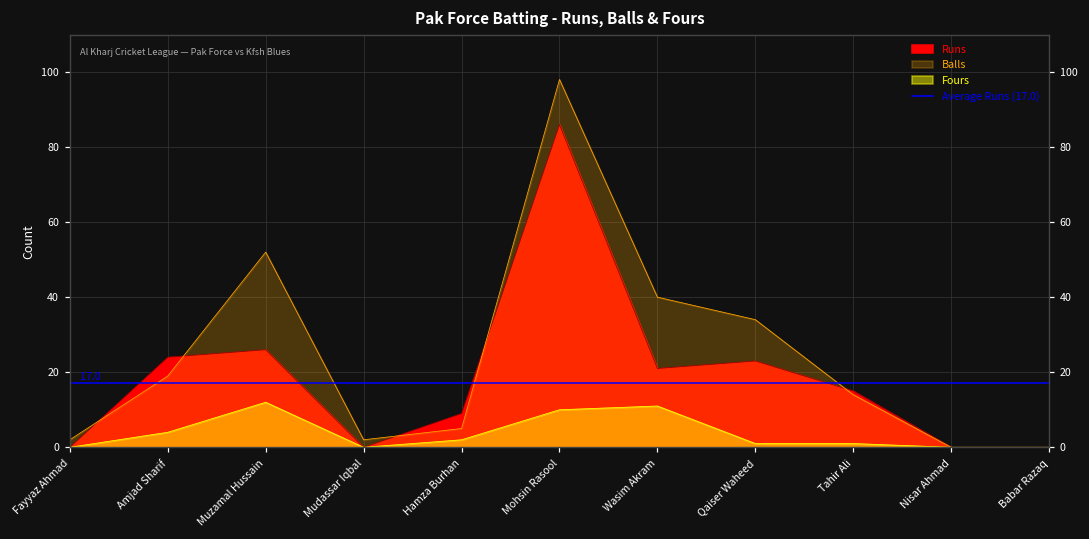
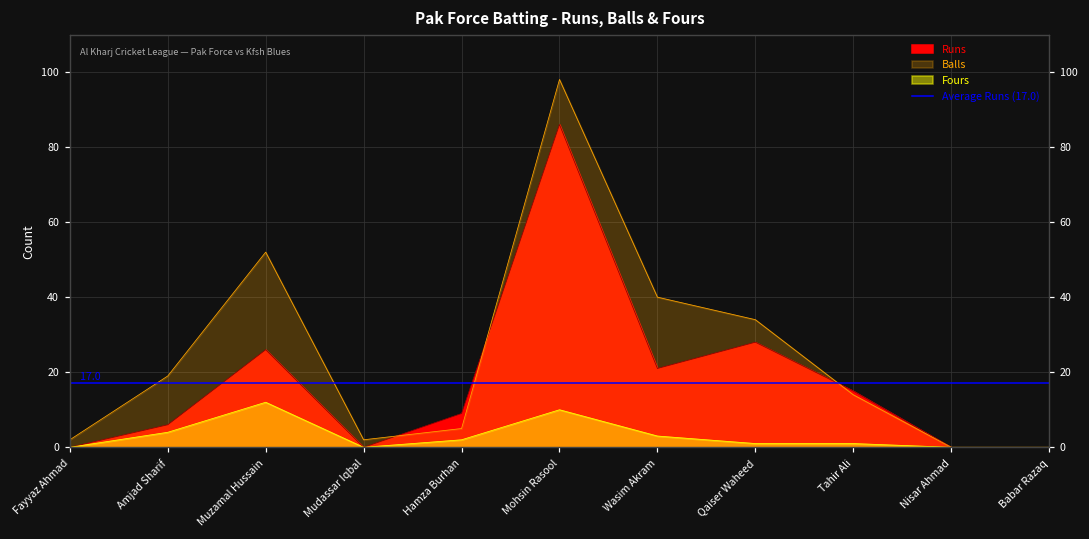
  {
    "Runs": {
-     "Amjad Sharif": 24,
+     "Amjad Sharif": 6,
      "Muzamal Hussain": 26,
      "Hamza Burhan": 9,
      "Mohsin Rasool": 86,
      "Wasim Akram": 21,
-     "Qaiser Waheed": 23,
+     "Qaiser Waheed": 28,
      "Tahir Ali": 15
    },
    "Balls": {
      "Fayyaz Ahmad": 2,
      "Amjad Sharif": 19,
      "Muzamal Hussain": 52,
      "Mudassar Iqbal": 2,
      "Hamza Burhan": 5,
      "Mohsin Rasool": 98,
      "Wasim Akram": 40,
      "Qaiser Waheed": 34,
      "Tahir Ali": 14
    },
    "Fours": {
      "Amjad Sharif": 4,
      "Muzamal Hussain": 12,
      "Hamza Burhan": 2,
      "Mohsin Rasool": 10,
-     "Wasim Akram": 11,
+     "Wasim Akram": 3,
      "Qaiser Waheed": 1,
      "Tahir Ali": 1
    }
  }
